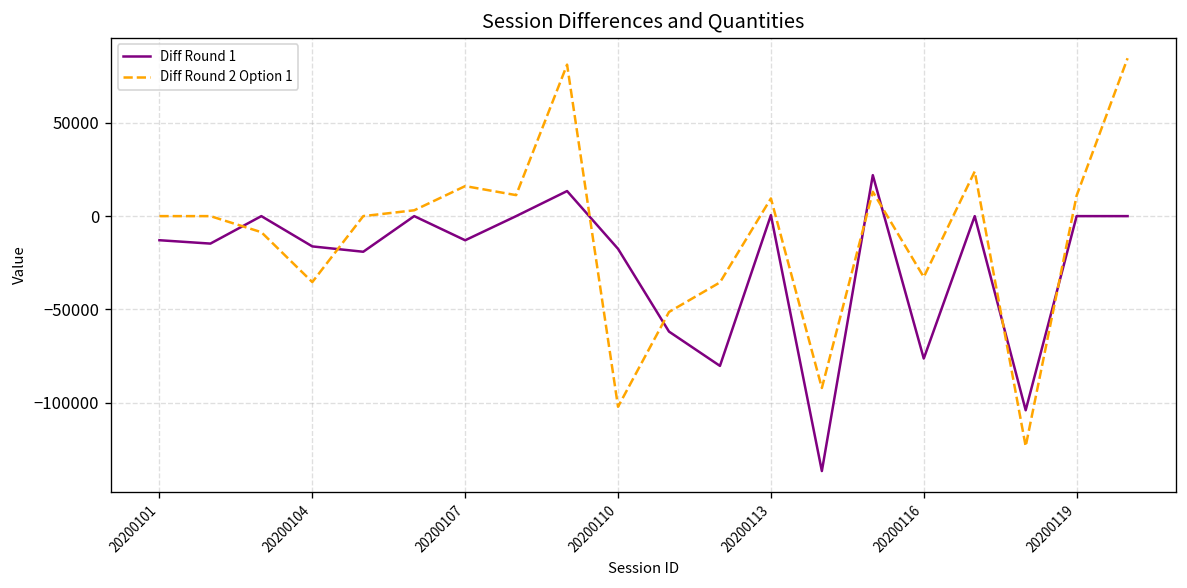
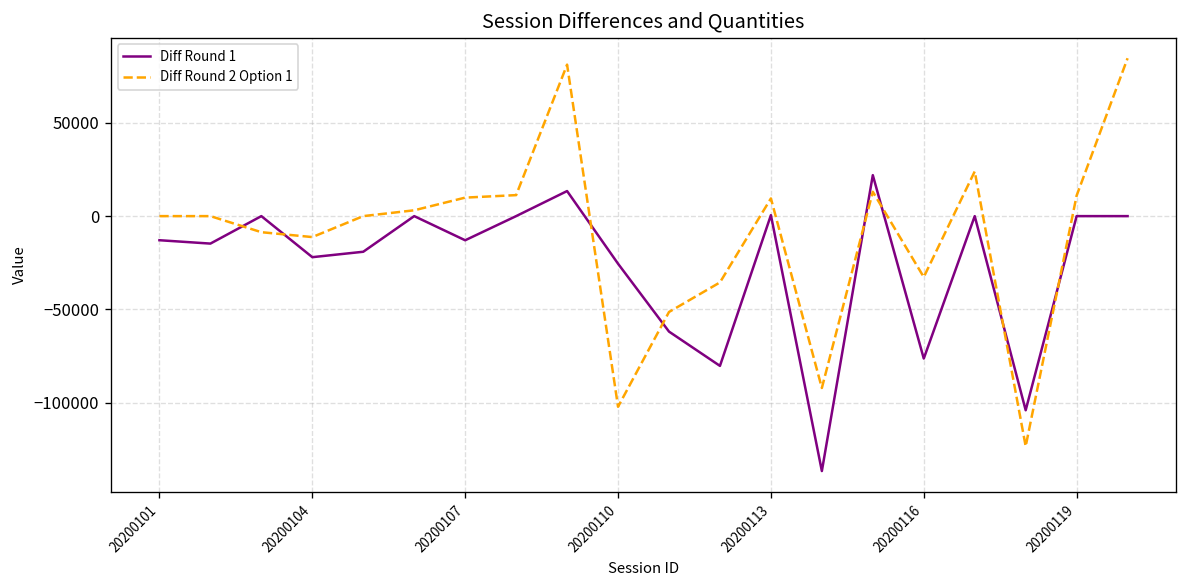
  {
    "Diff Round 1": {
      "20200101": -13000,
-     "20200104": -16000,
+     "20200104": -22000,
      "20200107": -13000,
-     "20200110": -18000,
+     "20200110": -25000,
      "20200113": 1000,
      "20200116": -76000,
      "20200119": 0
    },
    "Diff Round 2 Option 1": {
      "20200101": 0,
-     "20200104": -35000,
-     "20200107": 16000,
+     "20200104": -11000,
+     "20200107": 10000,
      "20200110": -102000,
      "20200113": 9000,
      "20200116": -33000,
      "20200119": 11000
    }
  }
